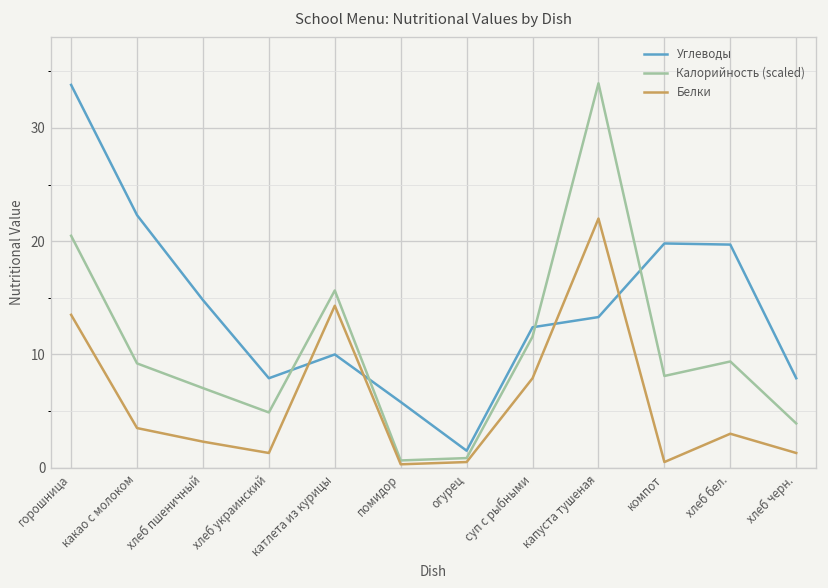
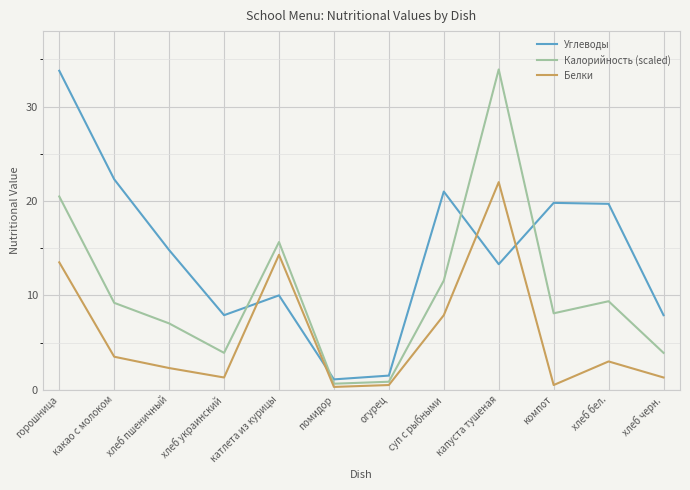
  {
    "Углеводы": {
      "горошница": 34,
      "какао с молоком": 22,
      "хлеб пшеничный": 15,
      "хлеб украинский": 8,
      "катлета из курицы": 10,
-     "помидор": 6,
+     "помидор": 1,
      "огурец": 2,
-     "суп с рыбными": 12,
+     "суп с рыбными": 21,
      "капуста тушеная": 13,
      "компот": 20,
      "хлеб бел.": 20,
      "хлеб черн.": 8
    },
    "Калорийность (scaled)": {
      "горошница": 20,
      "какао с молоком": 9,
      "хлеб пшеничный": 7,
-     "хлеб украинский": 5,
+     "хлеб украинский": 4,
      "катлета из курицы": 16,
      "помидор": 1,
      "огурец": 1,
      "суп с рыбными": 12,
      "капуста тушеная": 34,
      "компот": 8,
      "хлеб бел.": 9,
      "хлеб черн.": 4
    },
    "Белки": {
      "горошница": 14,
      "какао с молоком": 4,
      "хлеб пшеничный": 2,
      "хлеб украинский": 1,
      "катлета из курицы": 14,
      "помидор": 0,
      "огурец": 1,
      "суп с рыбными": 8,
      "капуста тушеная": 22,
      "компот": 1,
      "хлеб бел.": 3,
      "хлеб черн.": 1
    }
  }
